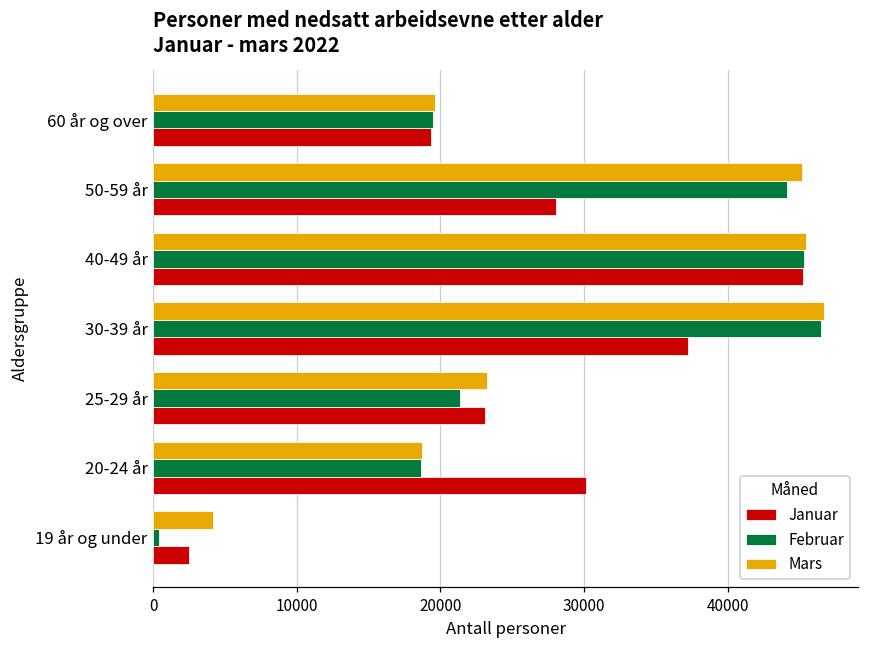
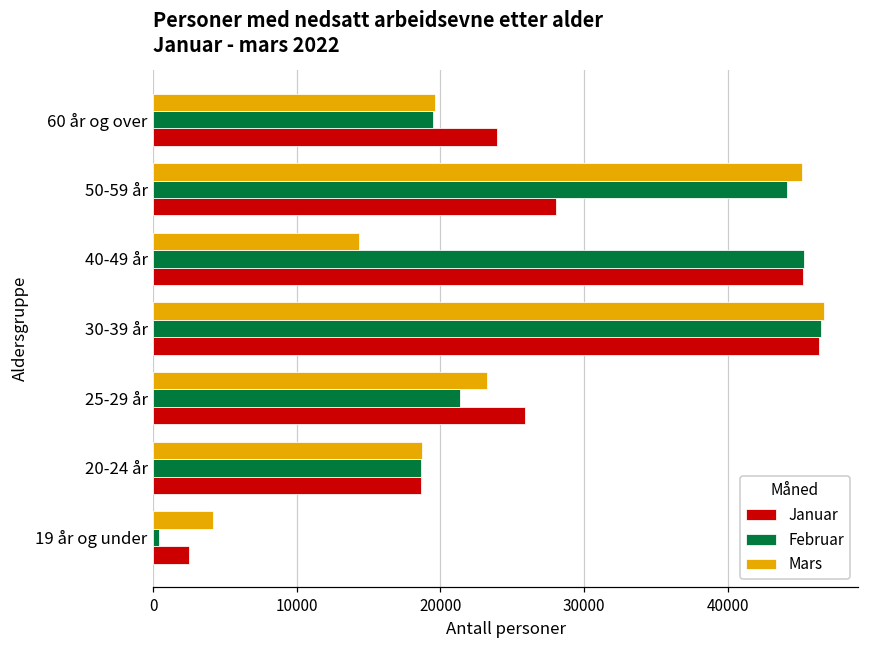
  {
    "Januar": {
-     "60 år og over": 19400,
+     "60 år og over": 23900,
      "50-59 år": 28000,
      "40-49 år": 45200,
-     "30-39 år": 37200,
-     "25-29 år": 23100,
-     "20-24 år": 30100,
+     "30-39 år": 46300,
+     "25-29 år": 25900,
+     "20-24 år": 18600,
      "19 år og under": 2500
    },
    "Februar": {
      "60 år og over": 19500,
      "50-59 år": 44200,
      "40-49 år": 45300,
      "30-39 år": 46500,
      "25-29 år": 21300,
      "20-24 år": 18700,
      "19 år og under": 400
    },
    "Mars": {
      "60 år og over": 19600,
      "50-59 år": 45200,
-     "40-49 år": 45500,
+     "40-49 år": 14300,
      "30-39 år": 46700,
      "25-29 år": 23200,
      "20-24 år": 18800,
      "19 år og under": 4200
    }
  }
